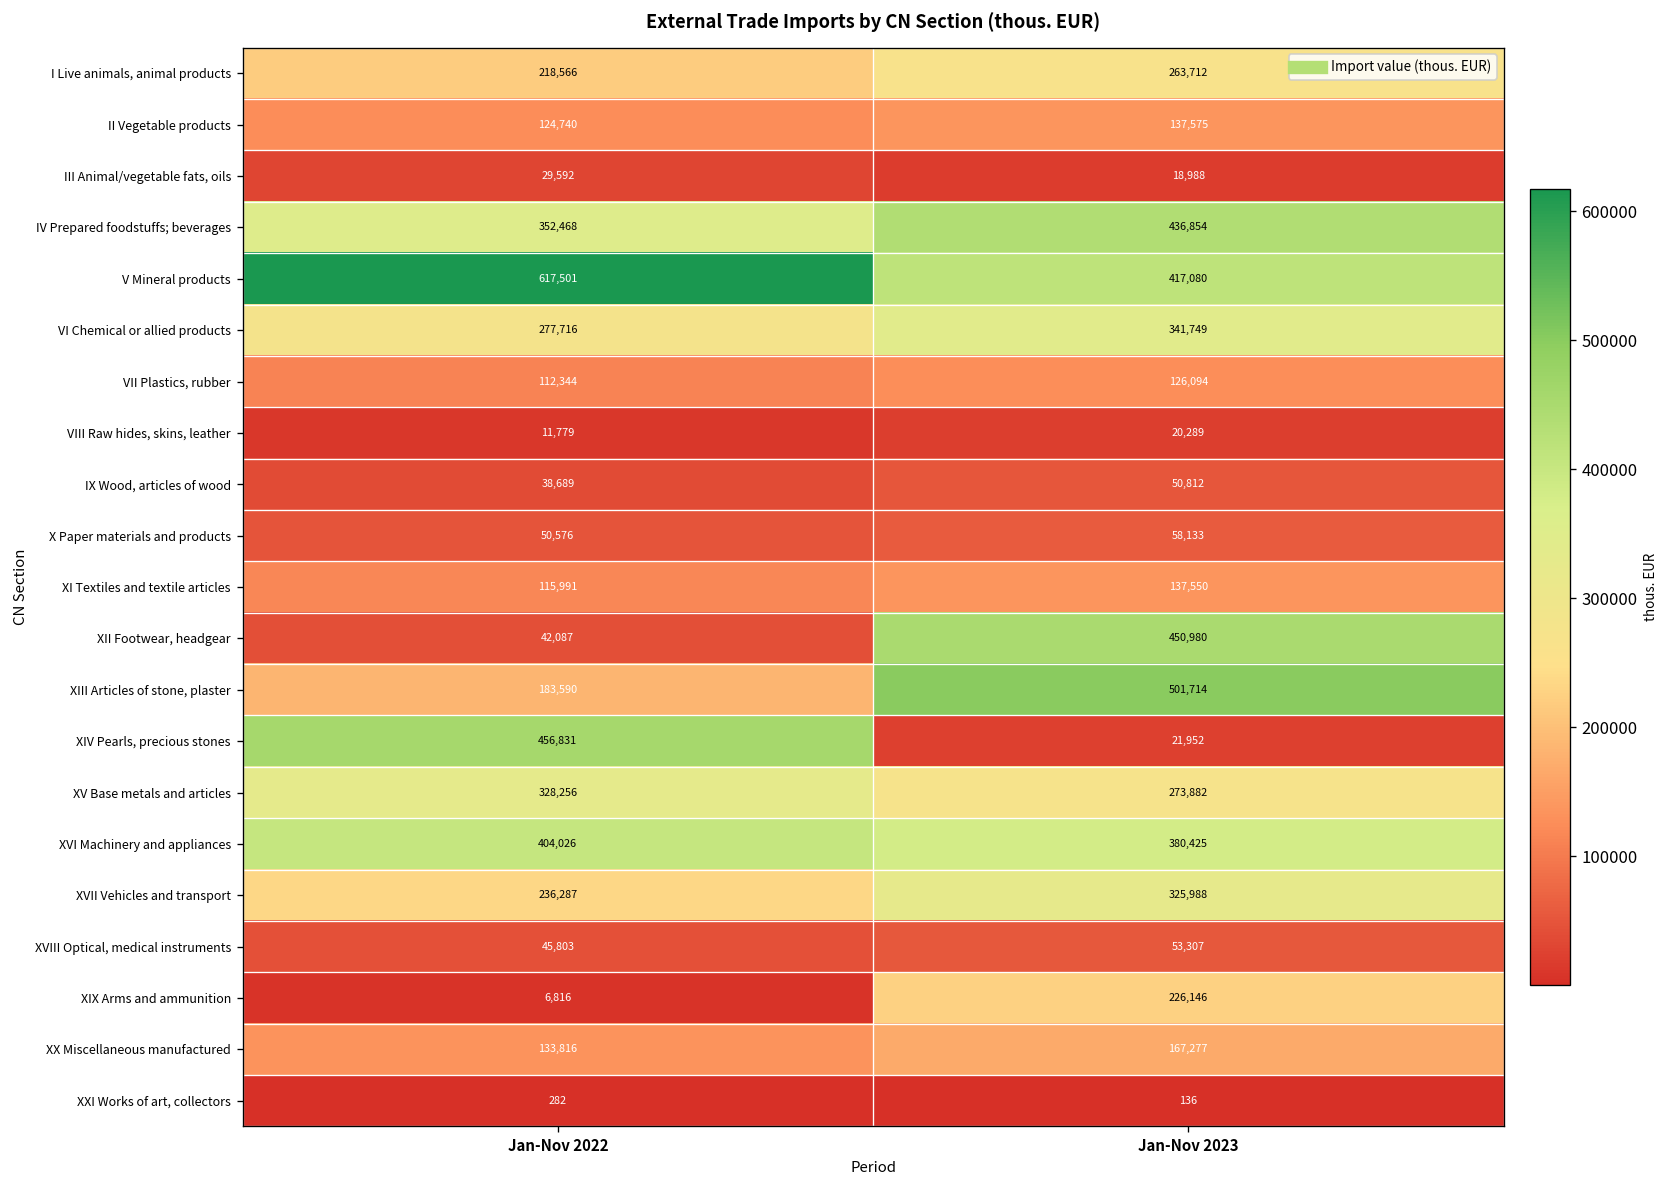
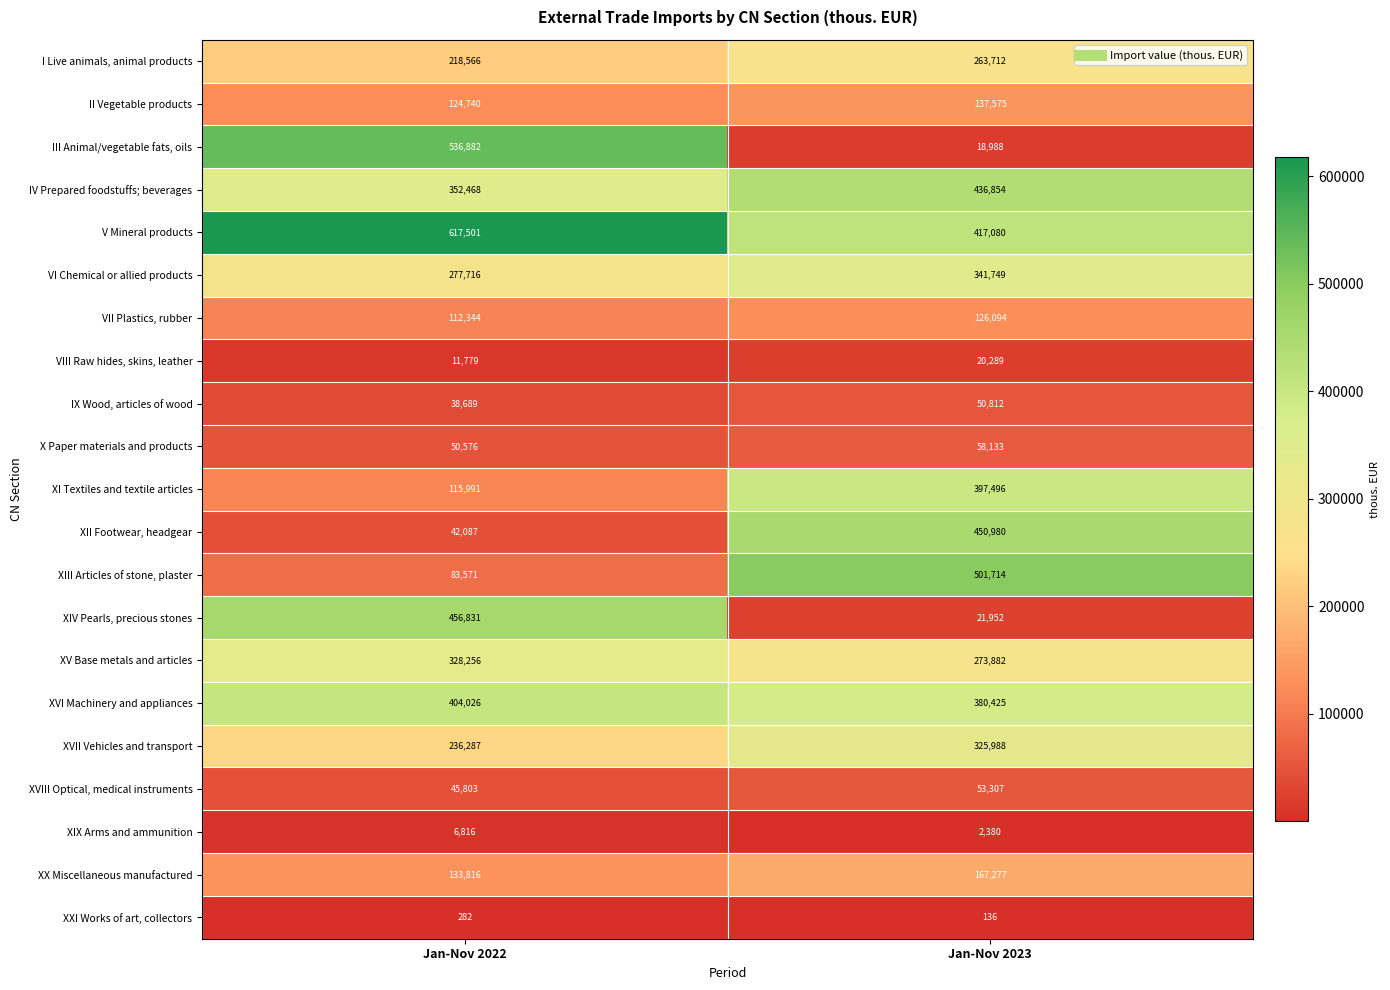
  {
    "I Live animals, animal products": {
      "Jan-Nov 2022": "218,566",
      "Jan-Nov 2023": "263,712"
    },
    "II Vegetable products": {
      "Jan-Nov 2022": "124,740",
      "Jan-Nov 2023": "137,575"
    },
    "III Animal/vegetable fats, oils": {
-     "Jan-Nov 2022": "29,592",
+     "Jan-Nov 2022": "536,882",
      "Jan-Nov 2023": "18,988"
    },
    "IV Prepared foodstuffs; beverages": {
      "Jan-Nov 2022": "352,468",
      "Jan-Nov 2023": "436,854"
    },
    "V Mineral products": {
      "Jan-Nov 2022": "617,501",
      "Jan-Nov 2023": "417,080"
    },
    "VI Chemical or allied products": {
      "Jan-Nov 2022": "277,716",
      "Jan-Nov 2023": "341,749"
    },
    "VII Plastics, rubber": {
      "Jan-Nov 2022": "112,344",
      "Jan-Nov 2023": "126,094"
    },
    "VIII Raw hides, skins, leather": {
      "Jan-Nov 2022": "11,779",
      "Jan-Nov 2023": "20,289"
    },
    "IX Wood, articles of wood": {
      "Jan-Nov 2022": "38,689",
      "Jan-Nov 2023": "50,812"
    },
    "X Paper materials and products": {
      "Jan-Nov 2022": "50,576",
      "Jan-Nov 2023": "58,133"
    },
    "XI Textiles and textile articles": {
      "Jan-Nov 2022": "115,991",
-     "Jan-Nov 2023": "137,550"
+     "Jan-Nov 2023": "397,496"
    },
    "XII Footwear, headgear": {
      "Jan-Nov 2022": "42,087",
      "Jan-Nov 2023": "450,980"
    },
    "XIII Articles of stone, plaster": {
-     "Jan-Nov 2022": "183,590",
+     "Jan-Nov 2022": "83,571",
      "Jan-Nov 2023": "501,714"
    },
    "XIV Pearls, precious stones": {
      "Jan-Nov 2022": "456,831",
      "Jan-Nov 2023": "21,952"
    },
    "XV Base metals and articles": {
      "Jan-Nov 2022": "328,256",
      "Jan-Nov 2023": "273,882"
    },
    "XVI Machinery and appliances": {
      "Jan-Nov 2022": "404,026",
      "Jan-Nov 2023": "380,425"
    },
    "XVII Vehicles and transport": {
      "Jan-Nov 2022": "236,287",
      "Jan-Nov 2023": "325,988"
    },
    "XVIII Optical, medical instruments": {
      "Jan-Nov 2022": "45,803",
      "Jan-Nov 2023": "53,307"
    },
    "XIX Arms and ammunition": {
      "Jan-Nov 2022": "6,816",
-     "Jan-Nov 2023": "226,146"
+     "Jan-Nov 2023": "2,380"
    },
    "XX Miscellaneous manufactured": {
      "Jan-Nov 2022": "133,816",
      "Jan-Nov 2023": "167,277"
    },
    "XXI Works of art, collectors": {
      "Jan-Nov 2022": "282",
      "Jan-Nov 2023": "136"
    }
  }
